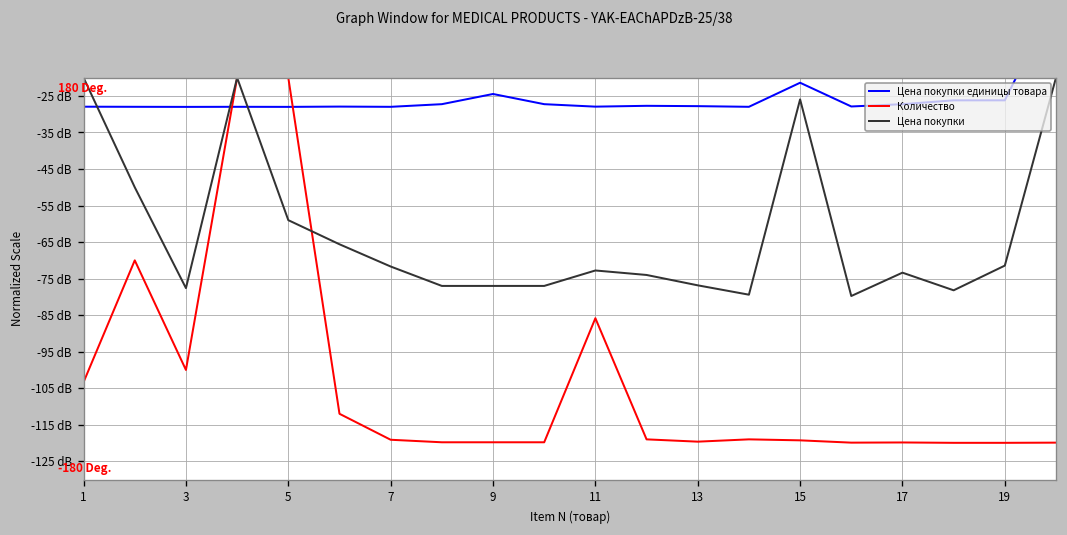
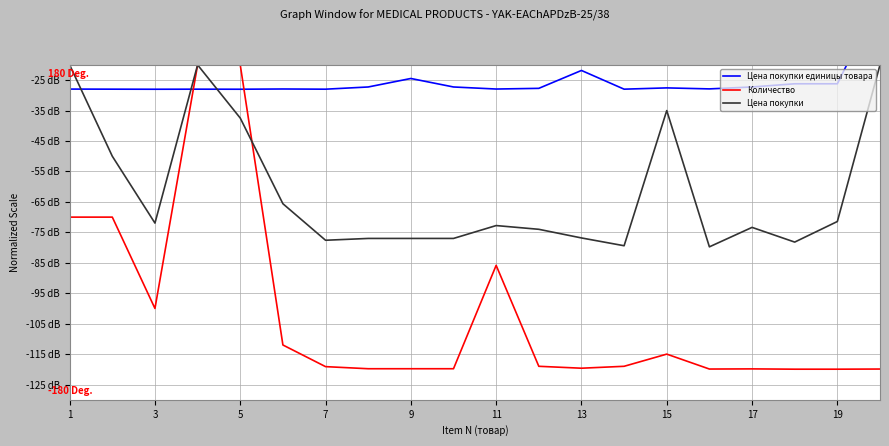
  {
    "Цена покупки единицы товара": {
      "1": "-28 dB",
      "3": "-28 dB",
      "5": "-28 dB",
      "7": "-28 dB",
      "9": "-24 dB",
      "11": "-28 dB",
-     "13": "-28 dB",
-     "15": "-21 dB"
+     "13": "-22 dB",
+     "15": "-28 dB"
    },
    "Количество": {
-     "1": "-103 dB",
+     "1": "-70 dB",
      "3": "-100 dB",
      "5": "-20 dB",
      "7": "-119 dB",
      "9": "-120 dB",
      "11": "-86 dB",
      "13": "-120 dB",
-     "15": "-119 dB",
+     "15": "-115 dB",
      "17": "-120 dB",
      "19": "-120 dB"
    },
    "Цена покупки": {
-     "3": "-78 dB",
-     "5": "-59 dB",
-     "7": "-72 dB",
+     "3": "-72 dB",
+     "5": "-37 dB",
+     "7": "-78 dB",
      "9": "-77 dB",
      "11": "-73 dB",
      "13": "-77 dB",
-     "15": "-26 dB",
+     "15": "-35 dB",
      "17": "-73 dB",
      "19": "-71 dB"
    }
  }
